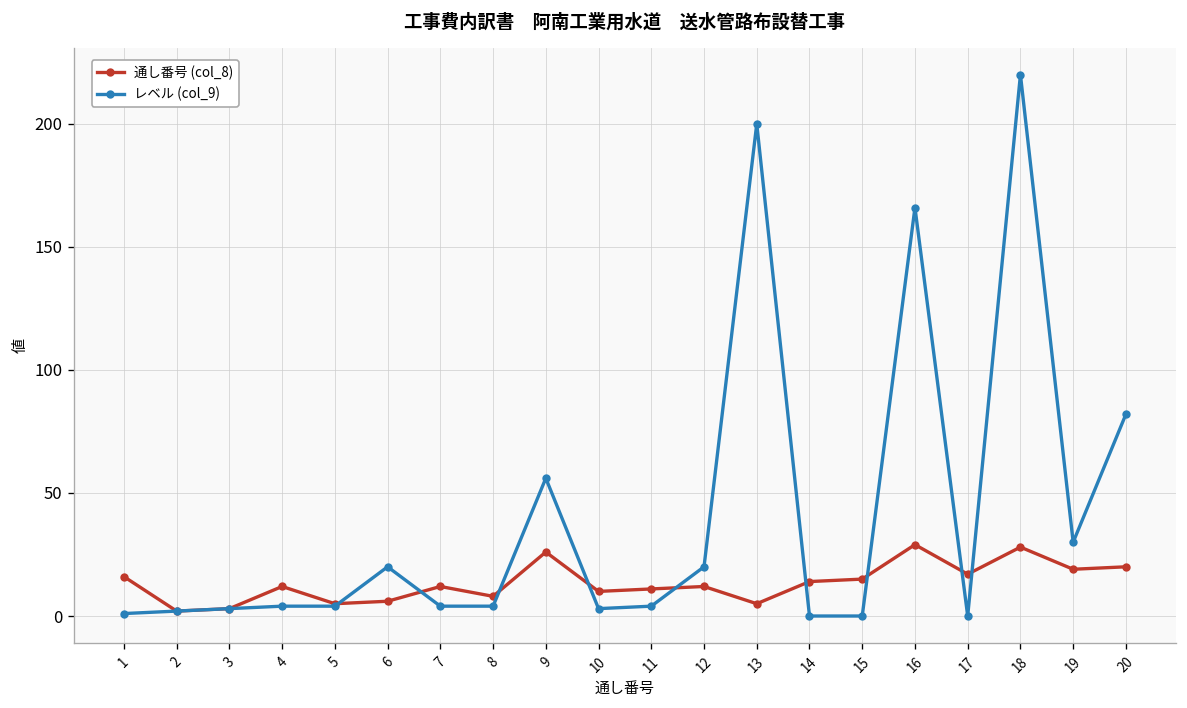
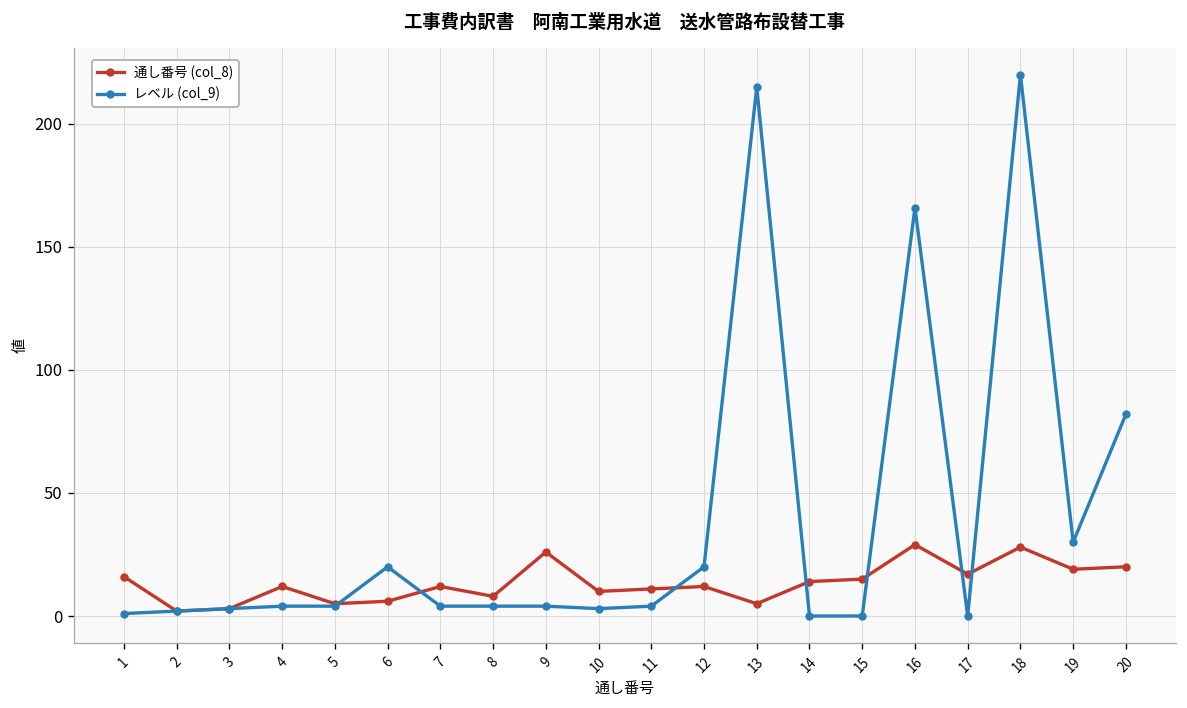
  {
    "通し番号 (col_8)": {
      "1": 16,
      "4": 12,
      "6": 6,
      "7": 12,
      "8": 8,
      "9": 26,
      "10": 10,
      "11": 11,
      "12": 12,
      "13": 5,
      "14": 14,
      "15": 15,
      "16": 29,
      "17": 17,
      "18": 28,
      "19": 19,
      "20": 20
    },
    "レベル (col_9)": {
      "1": 1,
      "4": 4,
      "6": 20,
      "7": 4,
      "8": 4,
-     "9": 56,
+     "9": 4,
      "10": 3,
      "11": 4,
      "12": 20,
-     "13": 200,
+     "13": 215,
      "14": 0,
      "15": 0,
      "16": 166,
      "17": 0,
      "18": 220,
      "19": 30,
      "20": 82
    }
  }
